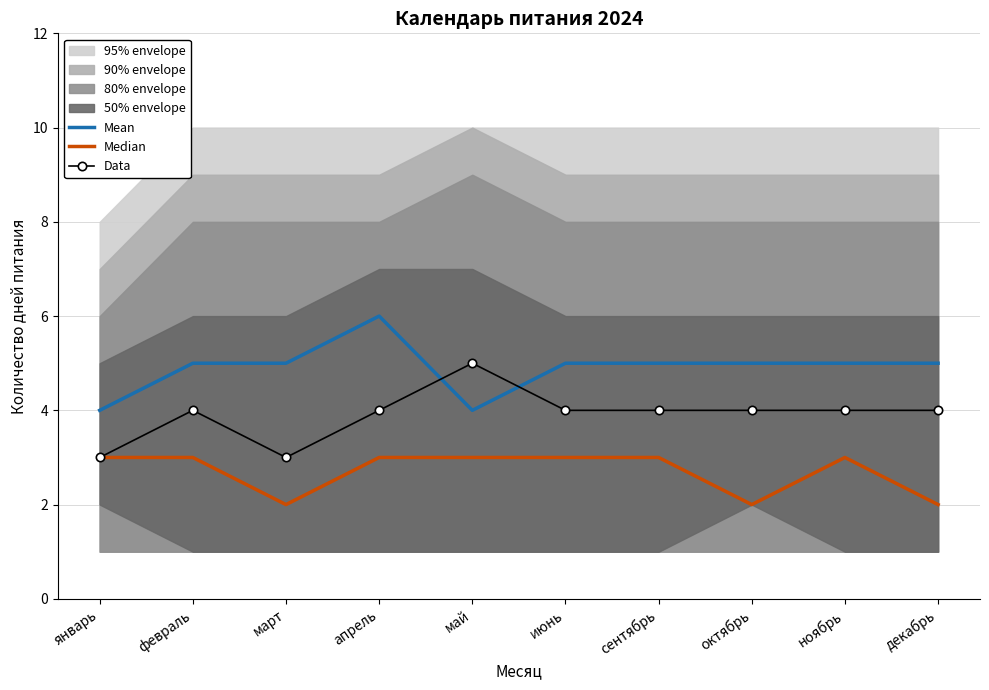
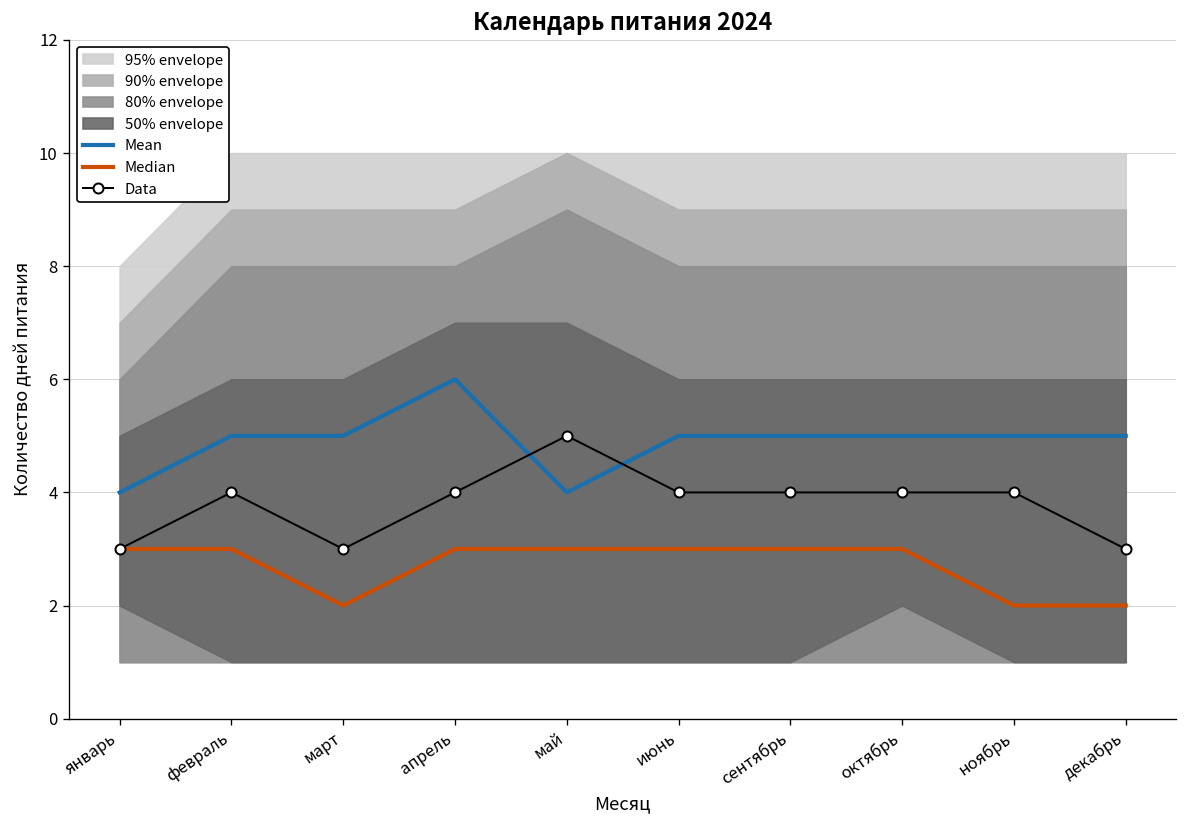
  {
    "Mean": {
      "январь": 4,
      "февраль": 5,
      "март": 5,
      "апрель": 6,
      "май": 4,
      "июнь": 5,
      "сентябрь": 5,
      "октябрь": 5,
      "ноябрь": 5,
      "декабрь": 5
    },
    "Median": {
      "февраль": 3,
      "март": 2,
      "апрель": 3,
      "май": 3,
      "июнь": 3,
      "сентябрь": 3,
-     "октябрь": 2,
-     "ноябрь": 3,
+     "октябрь": 3,
+     "ноябрь": 2,
      "декабрь": 2
    },
    "Data": {
      "февраль": 4,
      "март": 3,
      "апрель": 4,
      "май": 5,
      "июнь": 4,
      "сентябрь": 4,
      "октябрь": 4,
      "ноябрь": 4,
-     "декабрь": 4
+     "декабрь": 3
    }
  }
